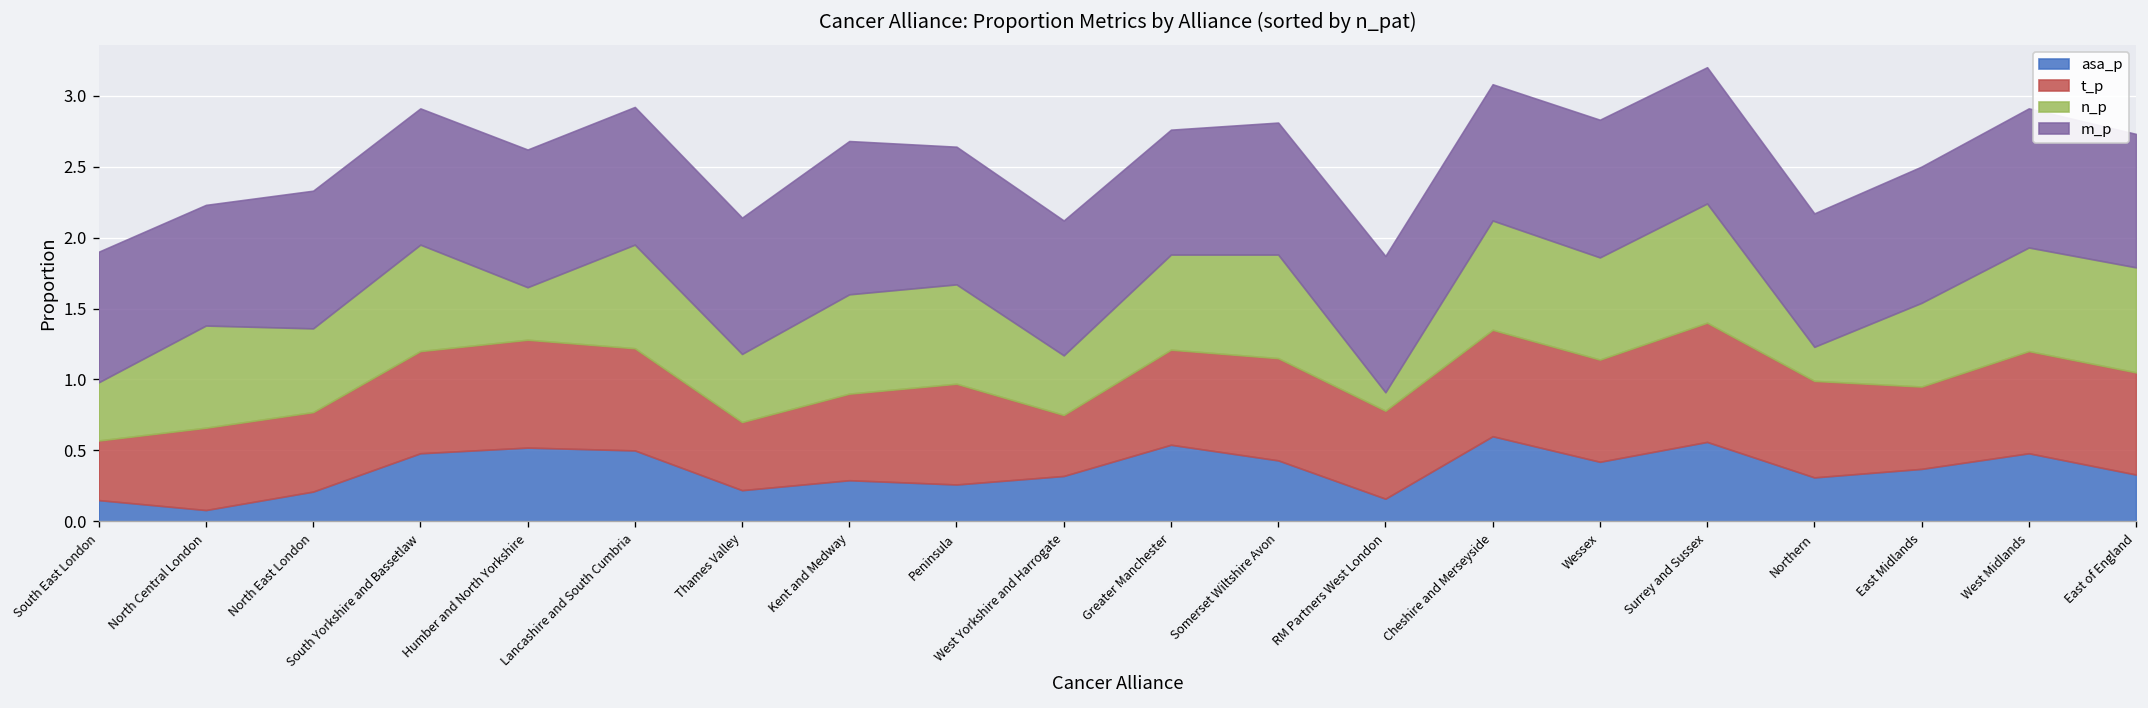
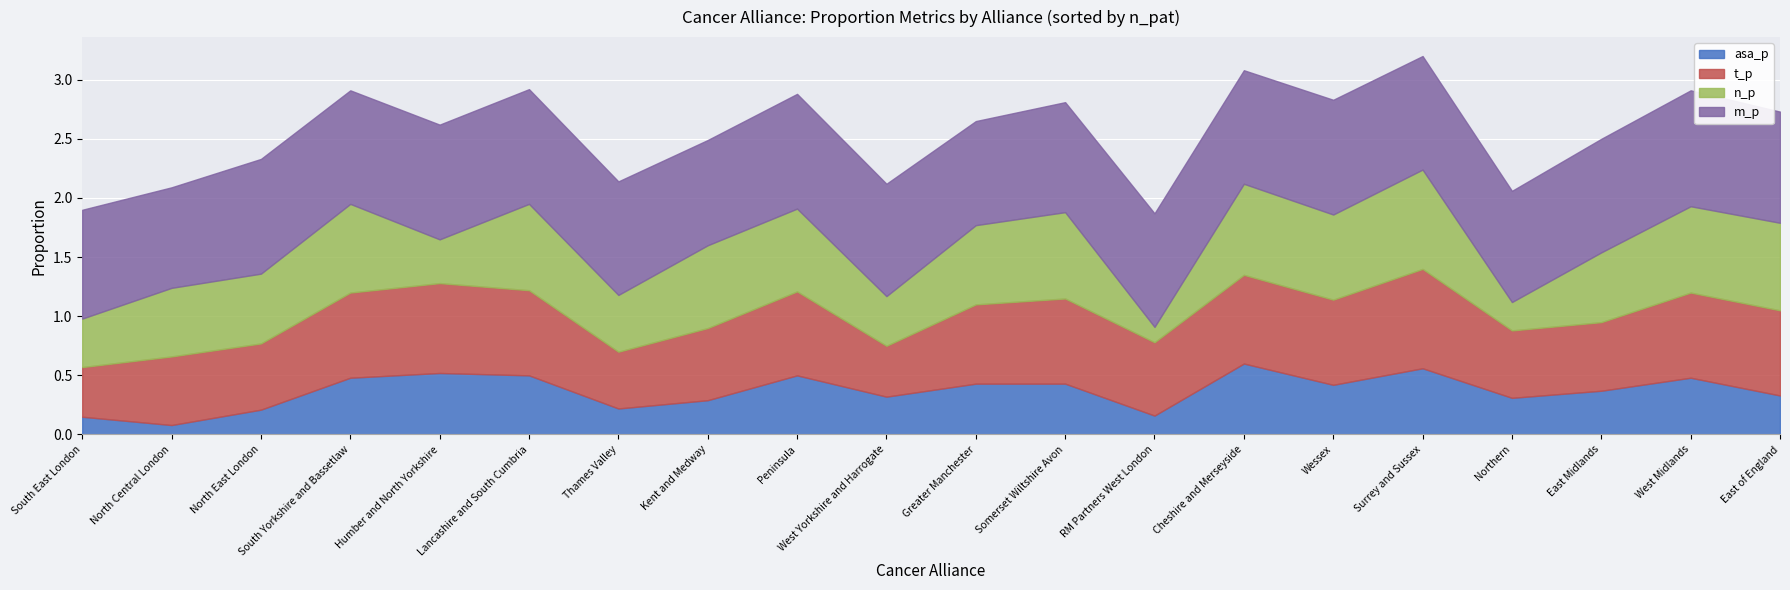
  {
    "asa_p": {
      "South East London": 0.15,
      "North Central London": 0.08,
      "North East London": 0.21,
      "South Yorkshire and Bassetlaw": 0.48,
      "Humber and North Yorkshire": 0.52,
      "Lancashire and South Cumbria": 0.50,
      "Thames Valley": 0.22,
      "Kent and Medway": 0.29,
-     "Peninsula": 0.26,
+     "Peninsula": 0.50,
      "West Yorkshire and Harrogate": 0.32,
-     "Greater Manchester": 0.54,
+     "Greater Manchester": 0.43,
      "Somerset Wiltshire Avon": 0.43,
      "RM Partners West London": 0.16,
      "Cheshire and Merseyside": 0.60,
      "Wessex": 0.42,
      "Surrey and Sussex": 0.56,
      "Northern": 0.31,
      "East Midlands": 0.37,
      "West Midlands": 0.48,
      "East of England": 0.33
    },
    "t_p": {
      "South East London": 0.42,
      "North Central London": 0.58,
      "North East London": 0.56,
      "South Yorkshire and Bassetlaw": 0.72,
      "Humber and North Yorkshire": 0.76,
      "Lancashire and South Cumbria": 0.72,
      "Thames Valley": 0.48,
      "Kent and Medway": 0.61,
      "Peninsula": 0.71,
      "West Yorkshire and Harrogate": 0.43,
      "Greater Manchester": 0.67,
      "Somerset Wiltshire Avon": 0.72,
      "RM Partners West London": 0.62,
      "Cheshire and Merseyside": 0.75,
      "Wessex": 0.72,
      "Surrey and Sussex": 0.84,
-     "Northern": 0.68,
+     "Northern": 0.57,
      "East Midlands": 0.58,
      "West Midlands": 0.72,
      "East of England": 0.72
    },
    "n_p": {
      "South East London": 0.41,
-     "North Central London": 0.72,
+     "North Central London": 0.58,
      "North East London": 0.59,
      "South Yorkshire and Bassetlaw": 0.75,
      "Humber and North Yorkshire": 0.37,
      "Lancashire and South Cumbria": 0.73,
      "Thames Valley": 0.48,
      "Kent and Medway": 0.70,
      "Peninsula": 0.70,
      "West Yorkshire and Harrogate": 0.42,
      "Greater Manchester": 0.67,
      "Somerset Wiltshire Avon": 0.73,
      "RM Partners West London": 0.13,
      "Cheshire and Merseyside": 0.77,
      "Wessex": 0.72,
      "Surrey and Sussex": 0.84,
      "Northern": 0.24,
      "East Midlands": 0.59,
      "West Midlands": 0.73,
      "East of England": 0.74
    },
    "m_p": {
      "South East London": 0.92,
      "North Central London": 0.85,
      "North East London": 0.97,
      "South Yorkshire and Bassetlaw": 0.96,
      "Humber and North Yorkshire": 0.97,
      "Lancashire and South Cumbria": 0.97,
      "Thames Valley": 0.96,
-     "Kent and Medway": 1.08,
+     "Kent and Medway": 0.89,
      "Peninsula": 0.97,
      "West Yorkshire and Harrogate": 0.95,
      "Greater Manchester": 0.88,
      "Somerset Wiltshire Avon": 0.93,
      "RM Partners West London": 0.96,
      "Cheshire and Merseyside": 0.96,
      "Wessex": 0.97,
      "Surrey and Sussex": 0.96,
      "Northern": 0.94,
      "East Midlands": 0.96,
      "West Midlands": 0.98,
      "East of England": 0.94
    }
  }
